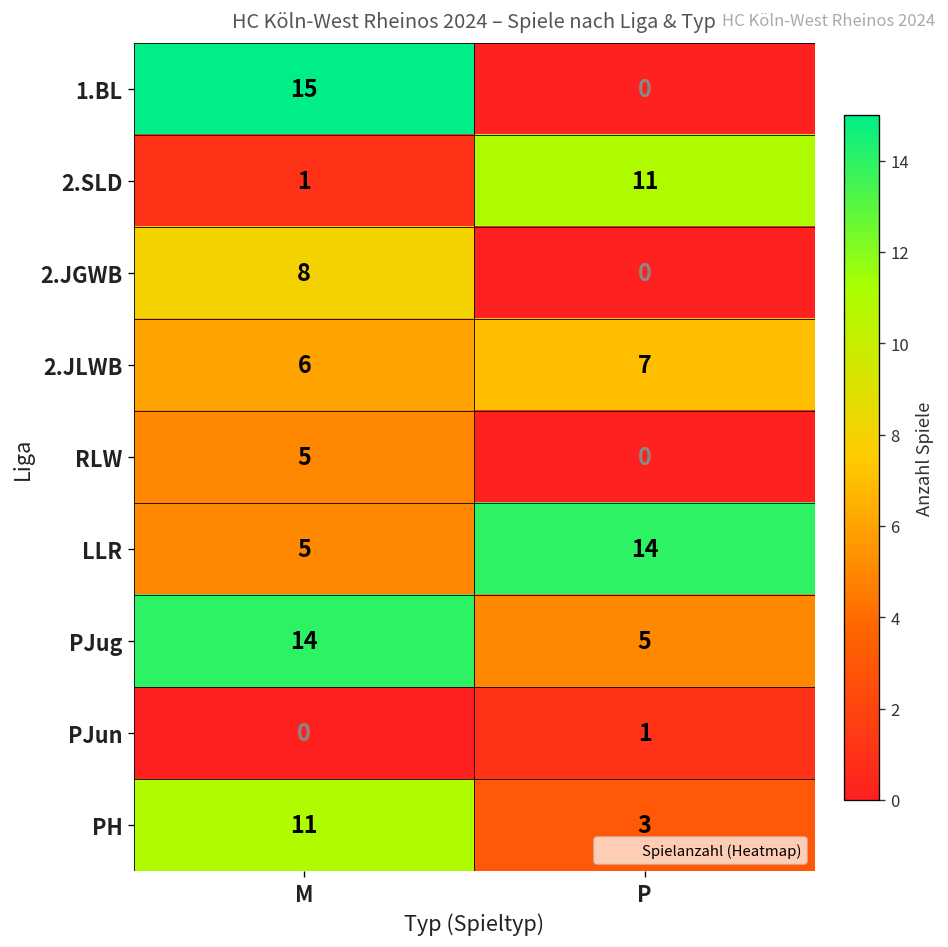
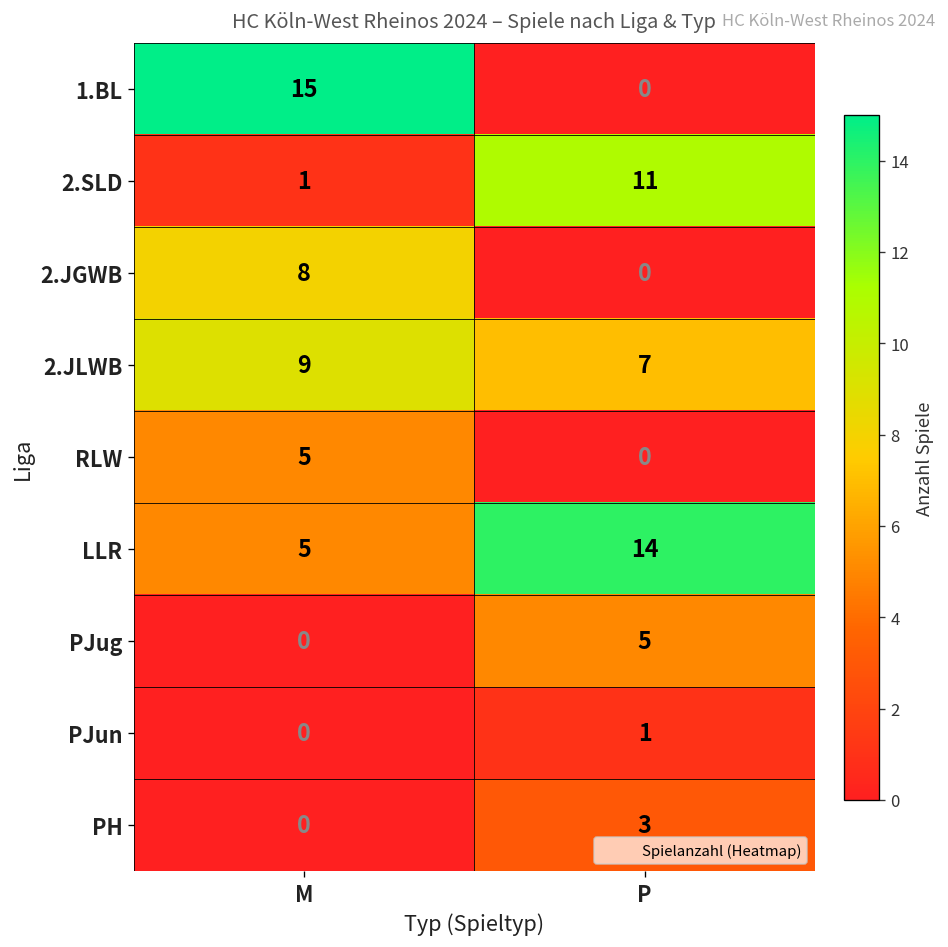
  {
    "1.BL": {
      "M": 15,
      "P": 0
    },
    "2.SLD": {
      "M": 1,
      "P": 11
    },
    "2.JGWB": {
      "M": 8,
      "P": 0
    },
    "2.JLWB": {
-     "M": 6,
+     "M": 9,
      "P": 7
    },
    "RLW": {
      "M": 5,
      "P": 0
    },
    "LLR": {
      "M": 5,
      "P": 14
    },
    "PJug": {
-     "M": 14,
+     "M": 0,
      "P": 5
    },
    "PJun": {
      "M": 0,
      "P": 1
    },
    "PH": {
-     "M": 11
+     "M": 0
    }
  }
